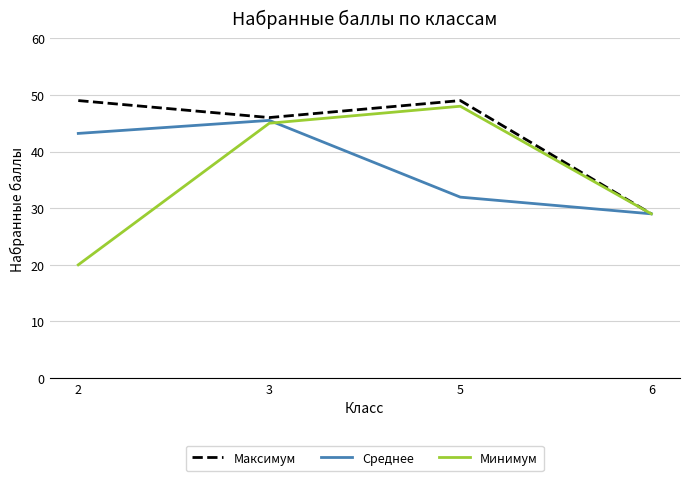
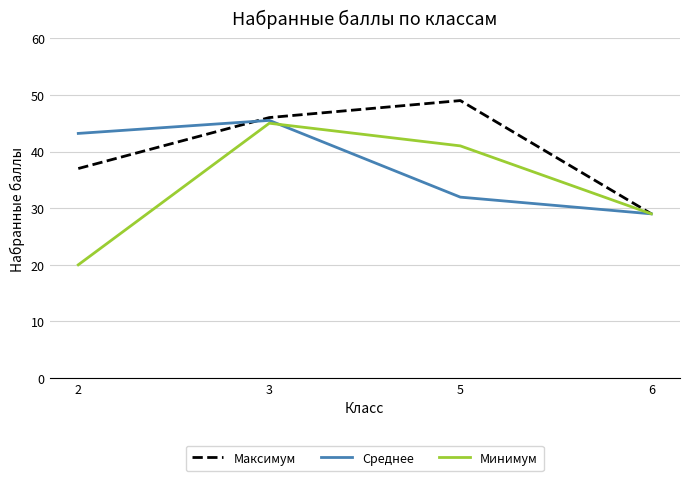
  {
    "Максимум": {
-     "2": 49,
+     "2": 37,
      "3": 46,
      "5": 49
    },
    "Среднее": {
      "2": 43,
      "3": 46,
      "5": 32
    },
    "Минимум": {
      "2": 20,
      "3": 45,
-     "5": 48
+     "5": 41
    }
  }
